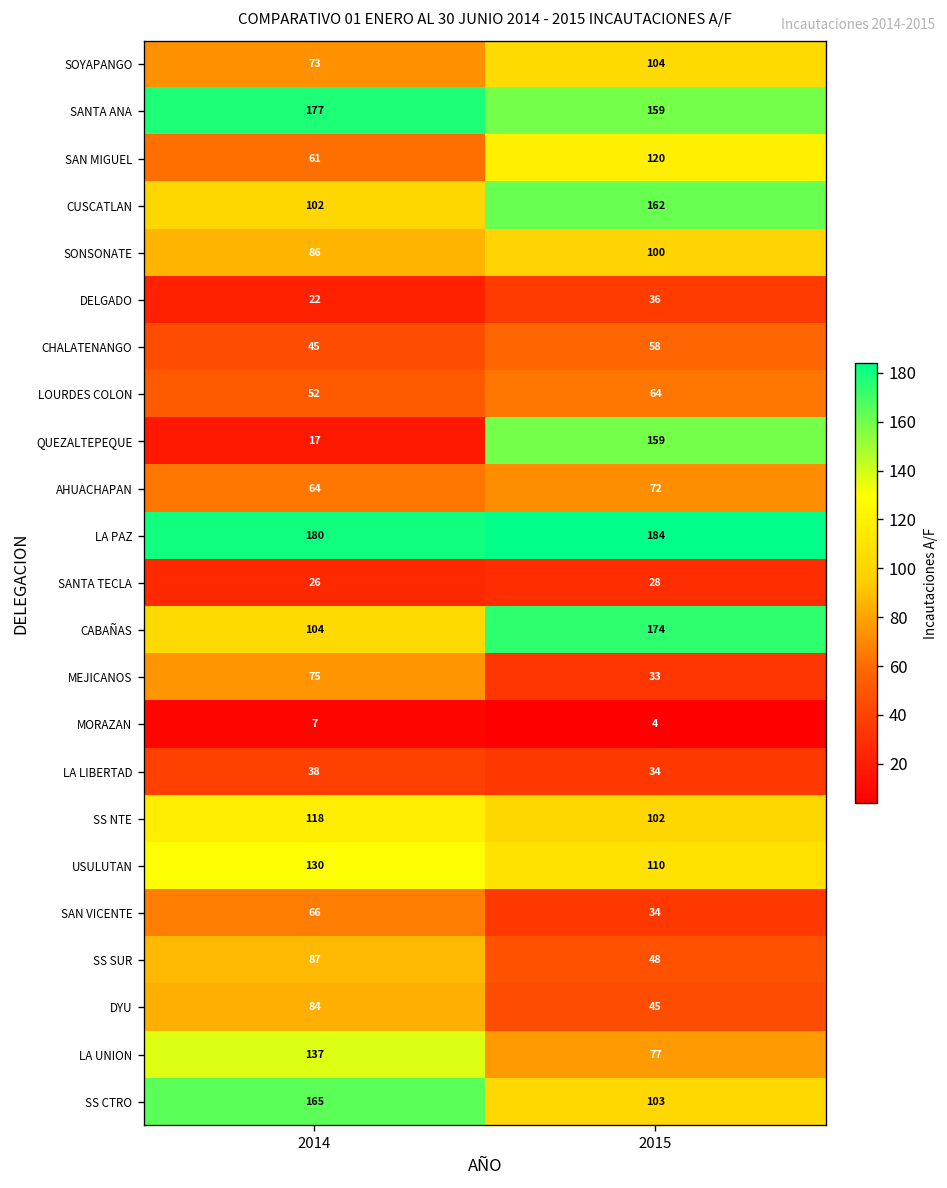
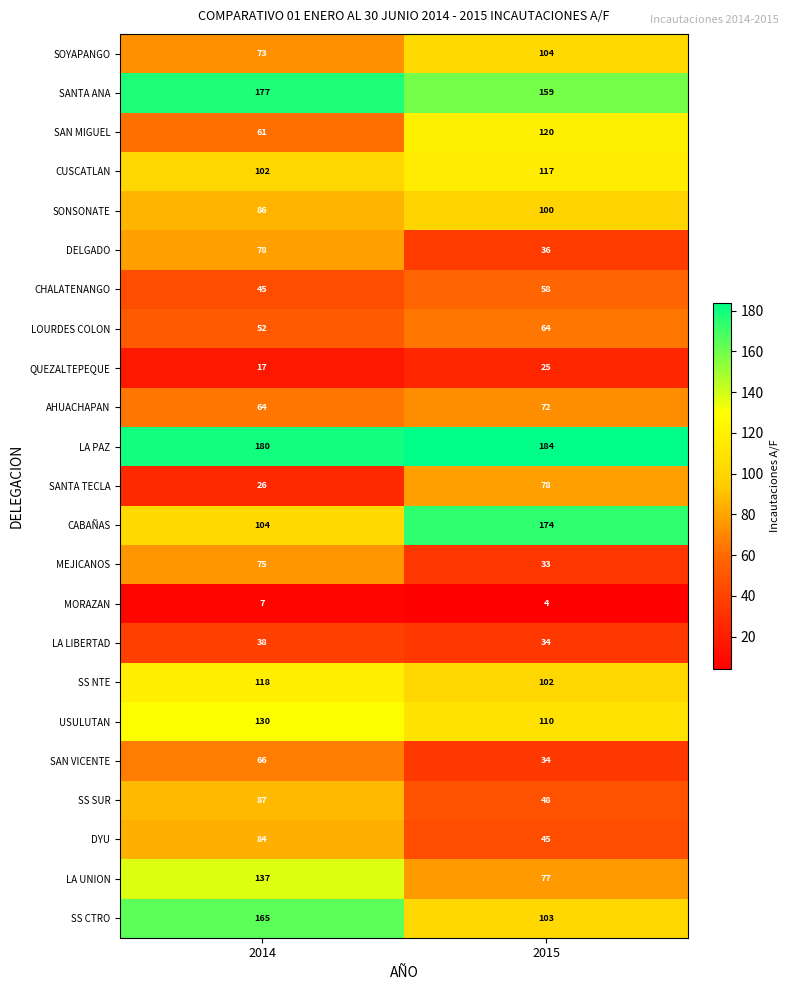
  {
    "SOYAPANGO": {
      "2014": 73,
      "2015": 104
    },
    "SANTA ANA": {
      "2014": 177,
      "2015": 159
    },
    "SAN MIGUEL": {
      "2014": 61,
      "2015": 120
    },
    "CUSCATLAN": {
      "2014": 102,
-     "2015": 162
+     "2015": 117
    },
    "SONSONATE": {
      "2014": 86,
      "2015": 100
    },
    "DELGADO": {
-     "2014": 22,
+     "2014": 78,
      "2015": 36
    },
    "CHALATENANGO": {
      "2014": 45,
      "2015": 58
    },
    "LOURDES COLON": {
      "2014": 52,
      "2015": 64
    },
    "QUEZALTEPEQUE": {
      "2014": 17,
-     "2015": 159
+     "2015": 25
    },
    "AHUACHAPAN": {
      "2014": 64,
      "2015": 72
    },
    "LA PAZ": {
      "2014": 180,
      "2015": 184
    },
    "SANTA TECLA": {
      "2014": 26,
-     "2015": 28
+     "2015": 78
    },
    "CABAÑAS": {
      "2014": 104,
      "2015": 174
    },
    "MEJICANOS": {
      "2014": 75,
      "2015": 33
    },
    "MORAZAN": {
      "2014": 7,
      "2015": 4
    },
    "LA LIBERTAD": {
      "2014": 38,
      "2015": 34
    },
    "SS NTE": {
      "2014": 118,
      "2015": 102
    },
    "USULUTAN": {
      "2014": 130,
      "2015": 110
    },
    "SAN VICENTE": {
      "2014": 66,
      "2015": 34
    },
    "SS SUR": {
      "2014": 87,
      "2015": 48
    },
    "DYU": {
      "2014": 84,
      "2015": 45
    },
    "LA UNION": {
      "2014": 137,
      "2015": 77
    },
    "SS CTRO": {
      "2014": 165,
      "2015": 103
    }
  }
